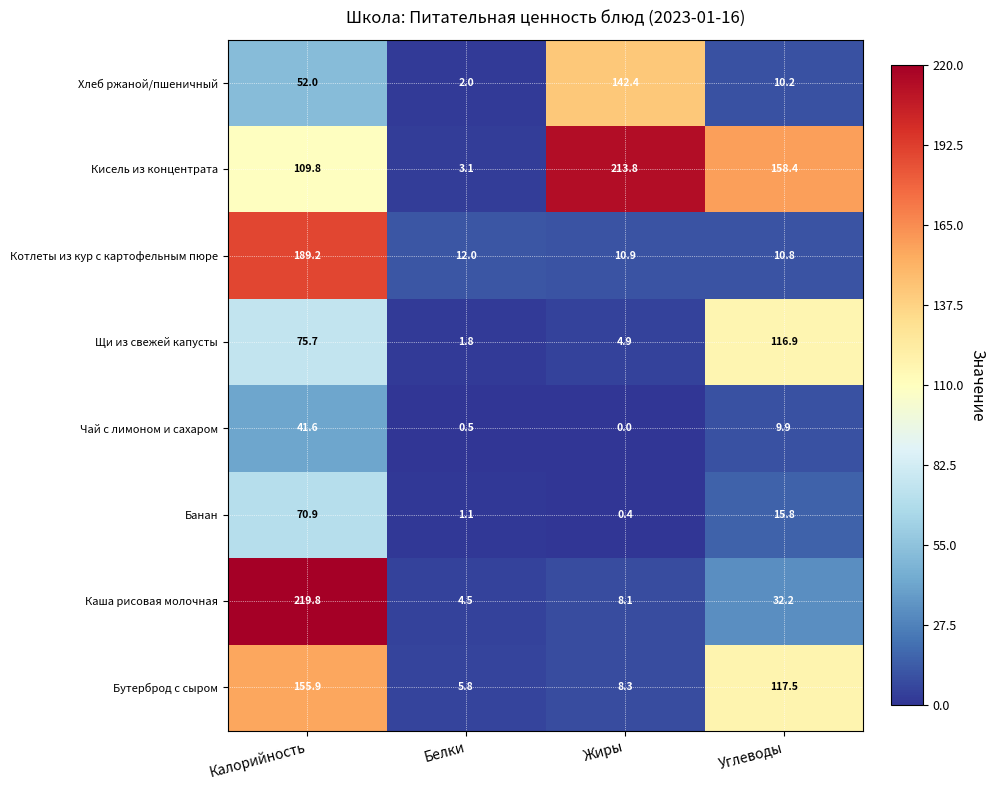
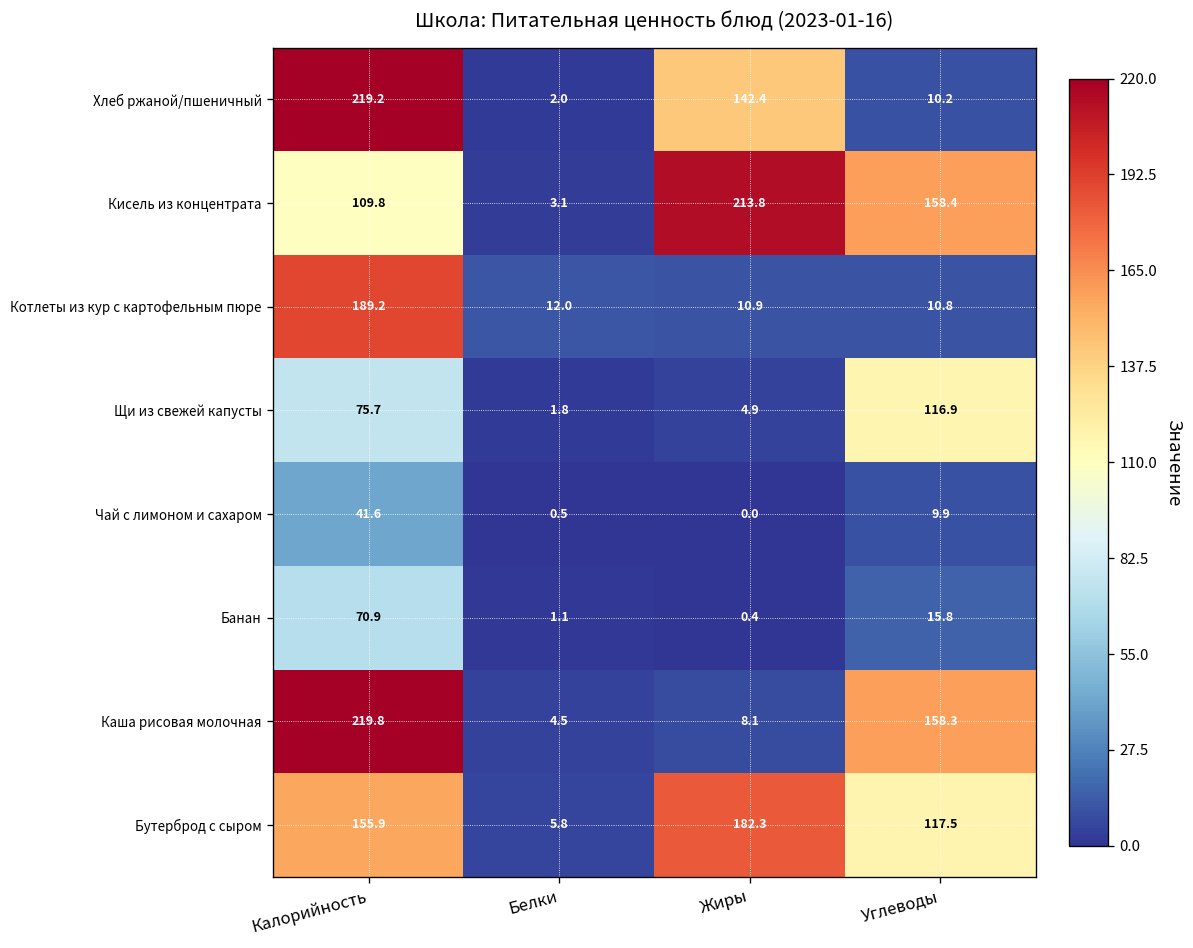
  {
    "Хлеб ржаной/пшеничный": {
-     "Калорийность": 52.0,
+     "Калорийность": 219.2,
      "Белки": 2.0,
      "Жиры": 142.4,
      "Углеводы": 10.2
    },
    "Кисель из концентрата": {
      "Калорийность": 109.8,
      "Белки": 3.1,
      "Жиры": 213.8,
      "Углеводы": 158.4
    },
    "Котлеты из кур с картофельным пюре": {
      "Калорийность": 189.2,
      "Белки": 12.0,
      "Жиры": 10.9,
      "Углеводы": 10.8
    },
    "Щи из свежей капусты": {
      "Калорийность": 75.7,
      "Белки": 1.8,
      "Жиры": 4.9,
      "Углеводы": 116.9
    },
    "Чай с лимоном и сахаром": {
      "Калорийность": 41.6,
      "Белки": 0.5,
      "Жиры": 0.0,
      "Углеводы": 9.9
    },
    "Банан": {
      "Калорийность": 70.9,
      "Белки": 1.1,
      "Жиры": 0.4,
      "Углеводы": 15.8
    },
    "Каша рисовая молочная": {
      "Калорийность": 219.8,
      "Белки": 4.5,
      "Жиры": 8.1,
-     "Углеводы": 32.2
+     "Углеводы": 158.3
    },
    "Бутерброд с сыром": {
      "Калорийность": 155.9,
      "Белки": 5.8,
-     "Жиры": 8.3,
+     "Жиры": 182.3,
      "Углеводы": 117.5
    }
  }
